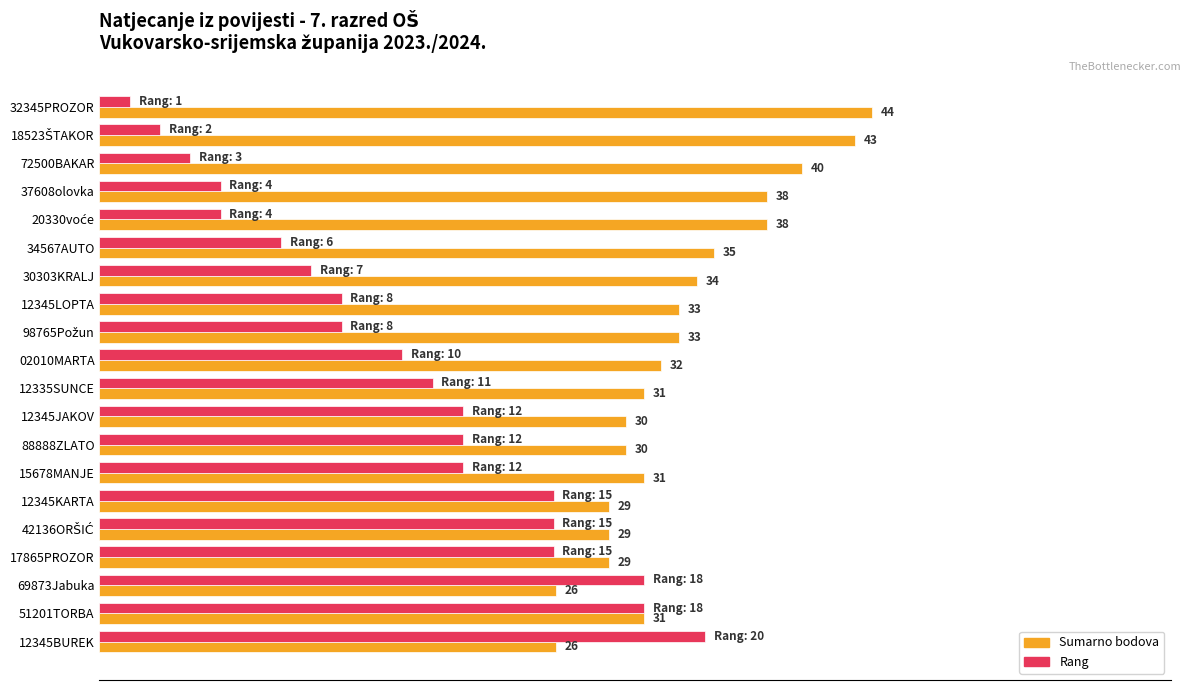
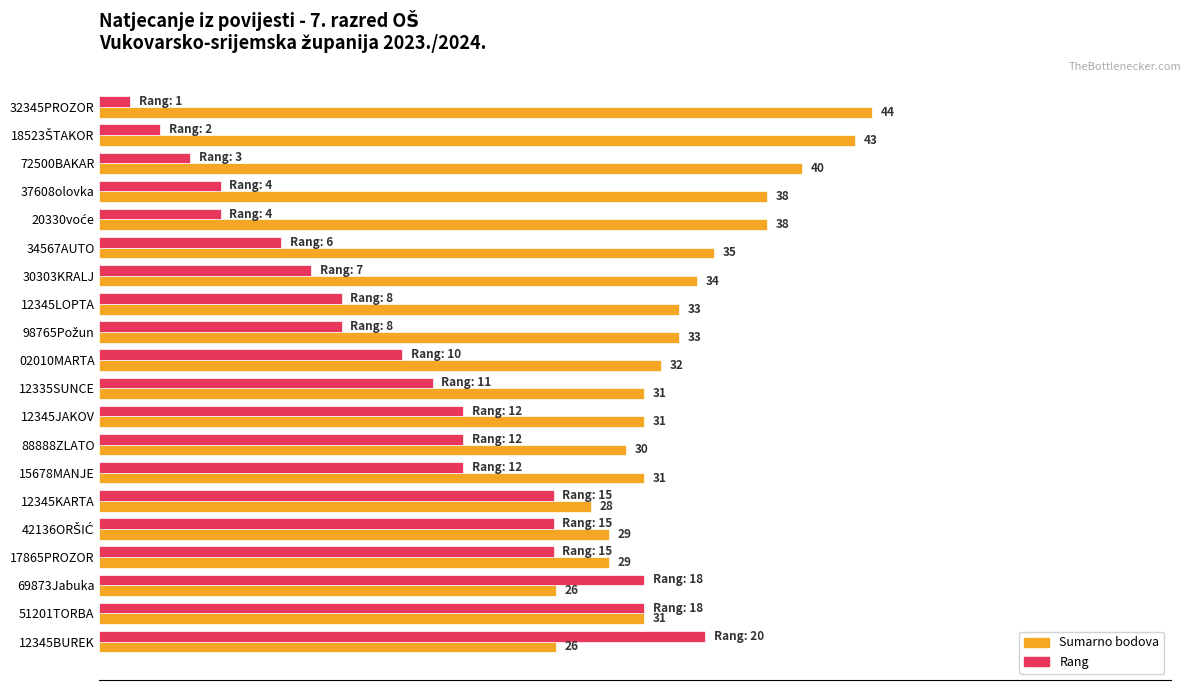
  {
    "Sumarno bodova": {
      "32345PROZOR": 44,
      "18523ŠTAKOR": 43,
      "72500BAKAR": 40,
      "37608olovka": 38,
      "20330voće": 38,
      "34567AUTO": 35,
      "30303KRALJ": 34,
      "12345LOPTA": 33,
      "98765Požun": 33,
      "02010MARTA": 32,
      "12335SUNCE": 31,
-     "12345JAKOV": 30,
+     "12345JAKOV": 31,
      "88888ZLATO": 30,
      "15678MANJE": 31,
-     "12345KARTA": 29,
+     "12345KARTA": 28,
      "42136ORŠIĆ": 29,
      "17865PROZOR": 29,
      "69873Jabuka": 26,
      "12345BUREK": 26
    }
  }
